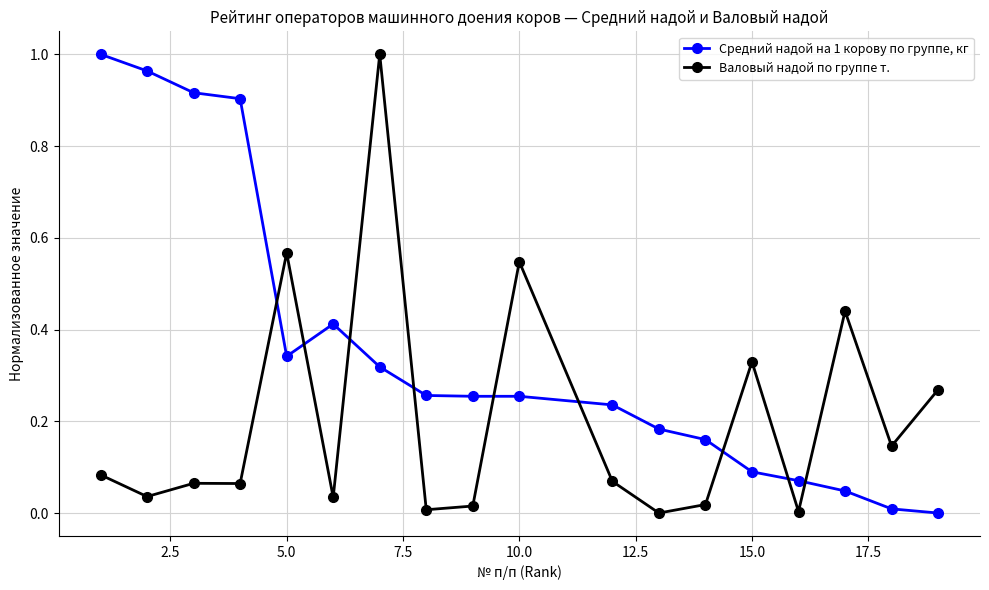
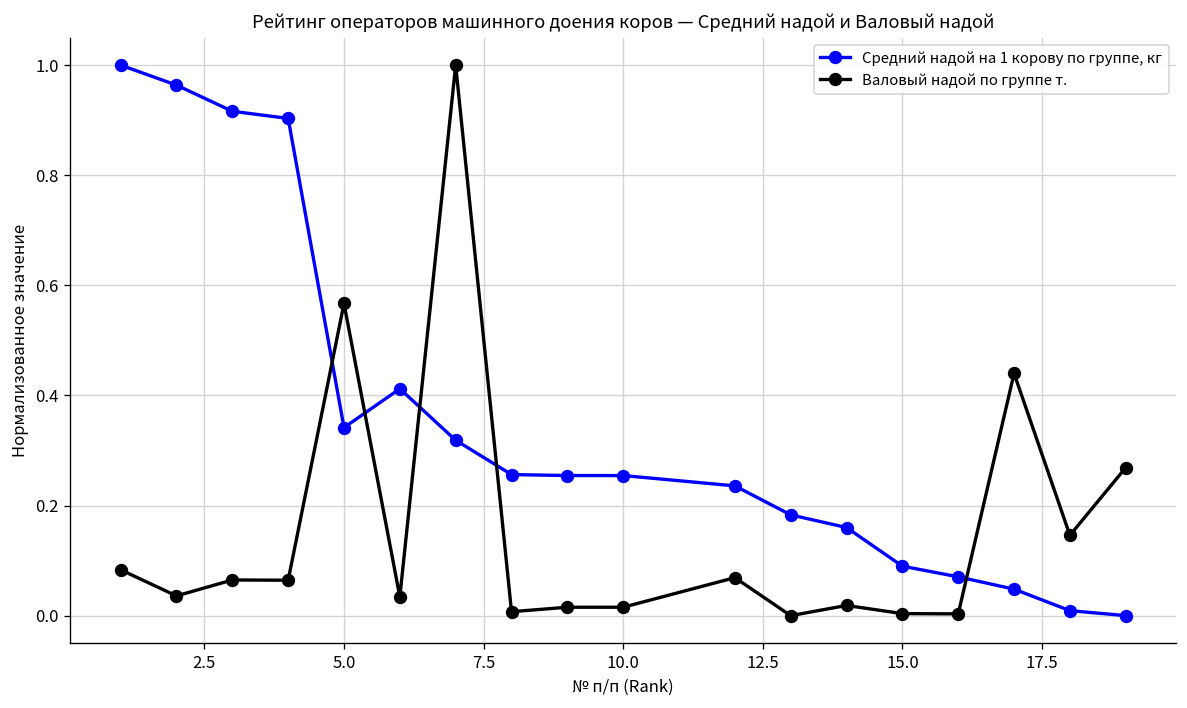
  {
    "Средний надой на 1 корову по группе, кг": {
      "5.0": 0.34,
      "10.0": 0.25,
      "15.0": 0.09
    },
    "Валовый надой по группе т.": {
      "5.0": 0.57,
-     "10.0": 0.55,
-     "15.0": 0.33
+     "10.0": 0.02,
+     "15.0": 0.00
    }
  }
